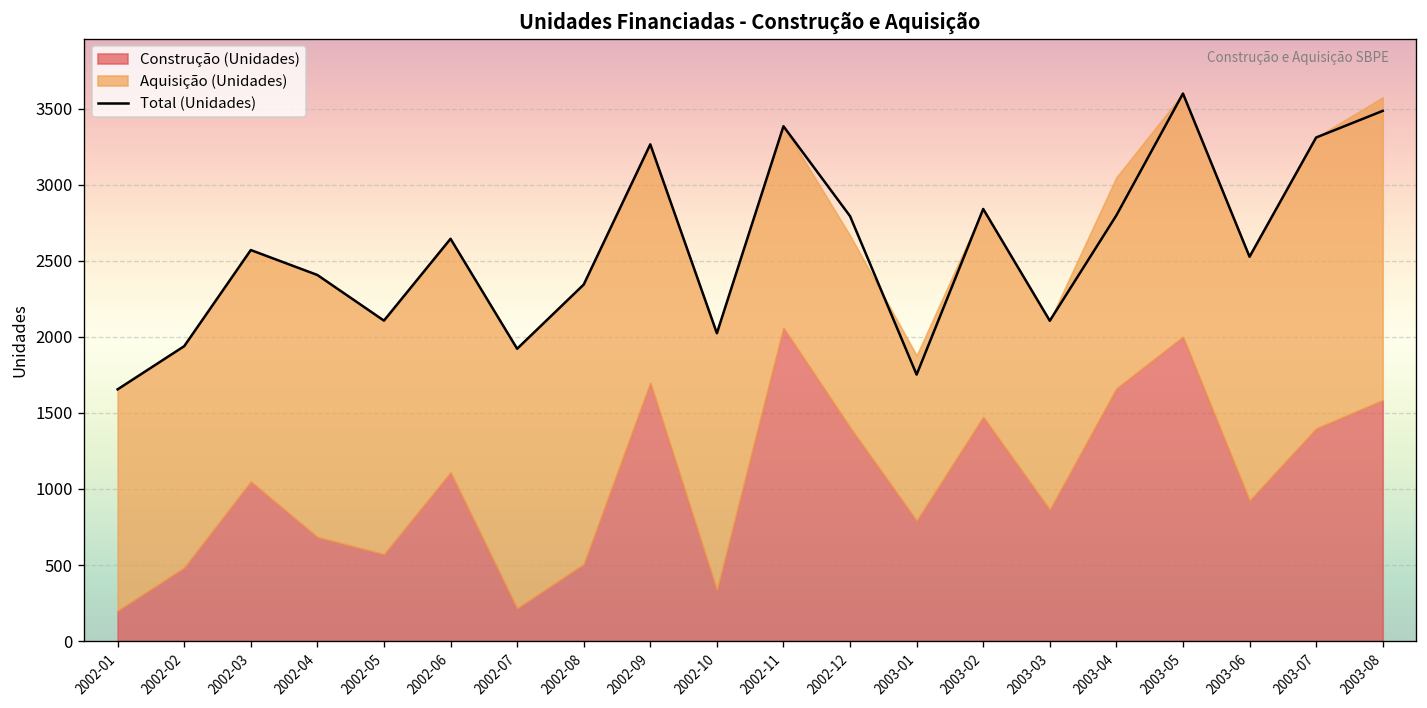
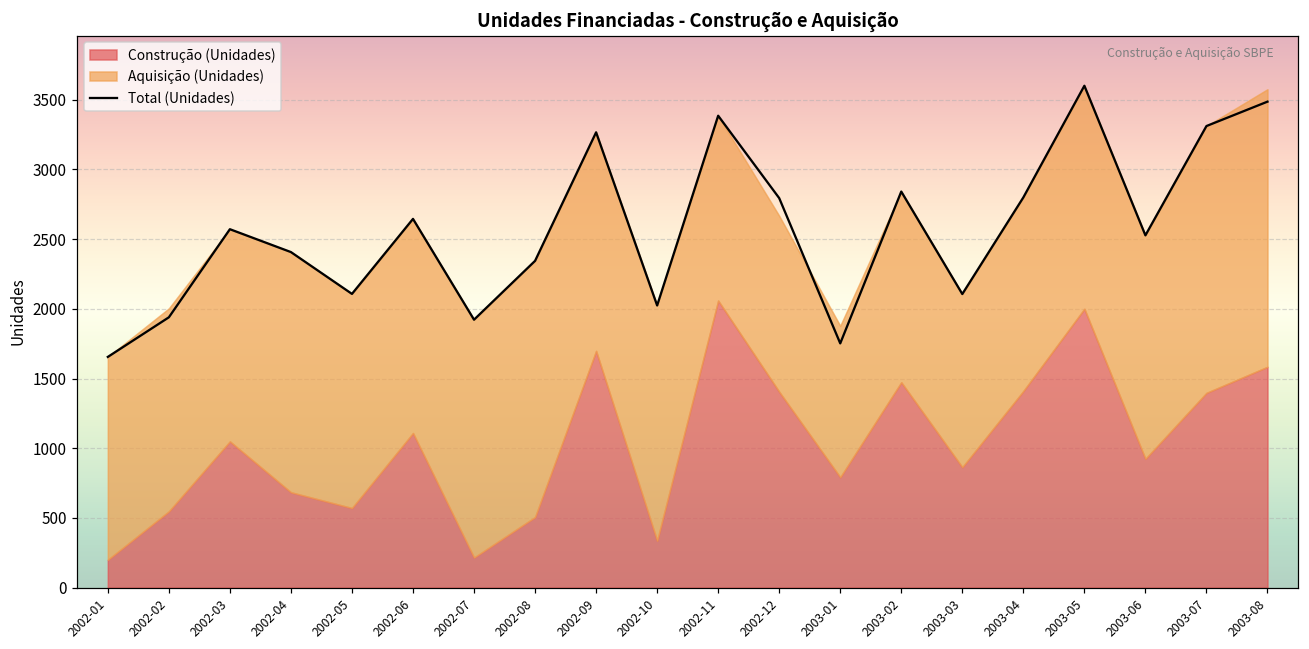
  {
    "Construção (Unidades)": {
      "2002-01": 200,
-     "2002-02": 480,
+     "2002-02": 550,
      "2002-03": 1050,
      "2002-04": 680,
      "2002-05": 570,
      "2002-06": 1110,
      "2002-07": 220,
      "2002-08": 510,
      "2002-09": 1700,
      "2002-10": 340,
      "2002-11": 2060,
      "2002-12": 1410,
      "2003-01": 790,
      "2003-02": 1470,
      "2003-03": 860,
-     "2003-04": 1660,
+     "2003-04": 1410,
      "2003-05": 2000,
      "2003-06": 920,
      "2003-07": 1400,
      "2003-08": 1580
    },
    "Total (Unidades)": {
      "2002-12": 2790,
      "2003-01": 1750,
      "2003-08": 3490
    },
    "Aquisição (Unidades)": {
      "2002-12": 1260,
      "2003-01": 1090,
      "2003-08": 1990
    }
  }
